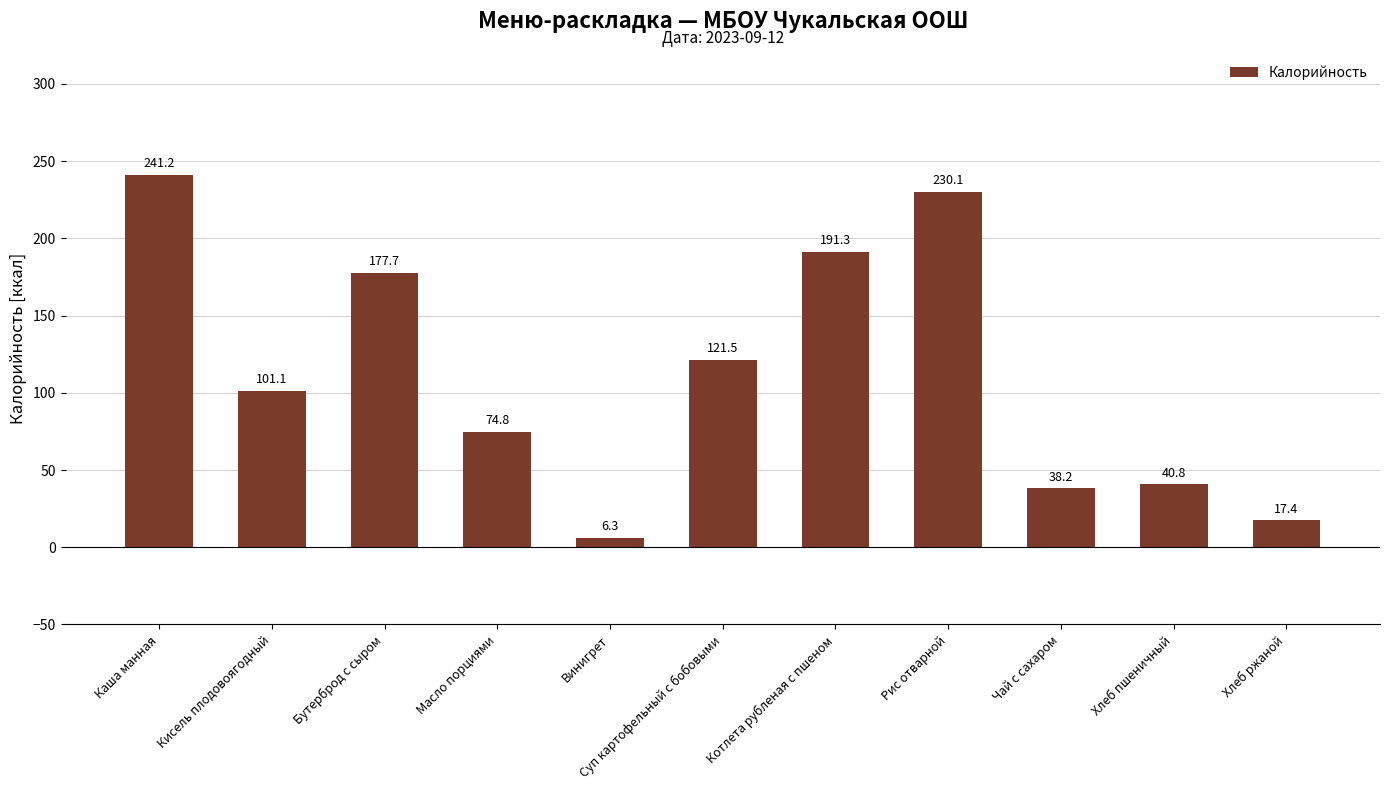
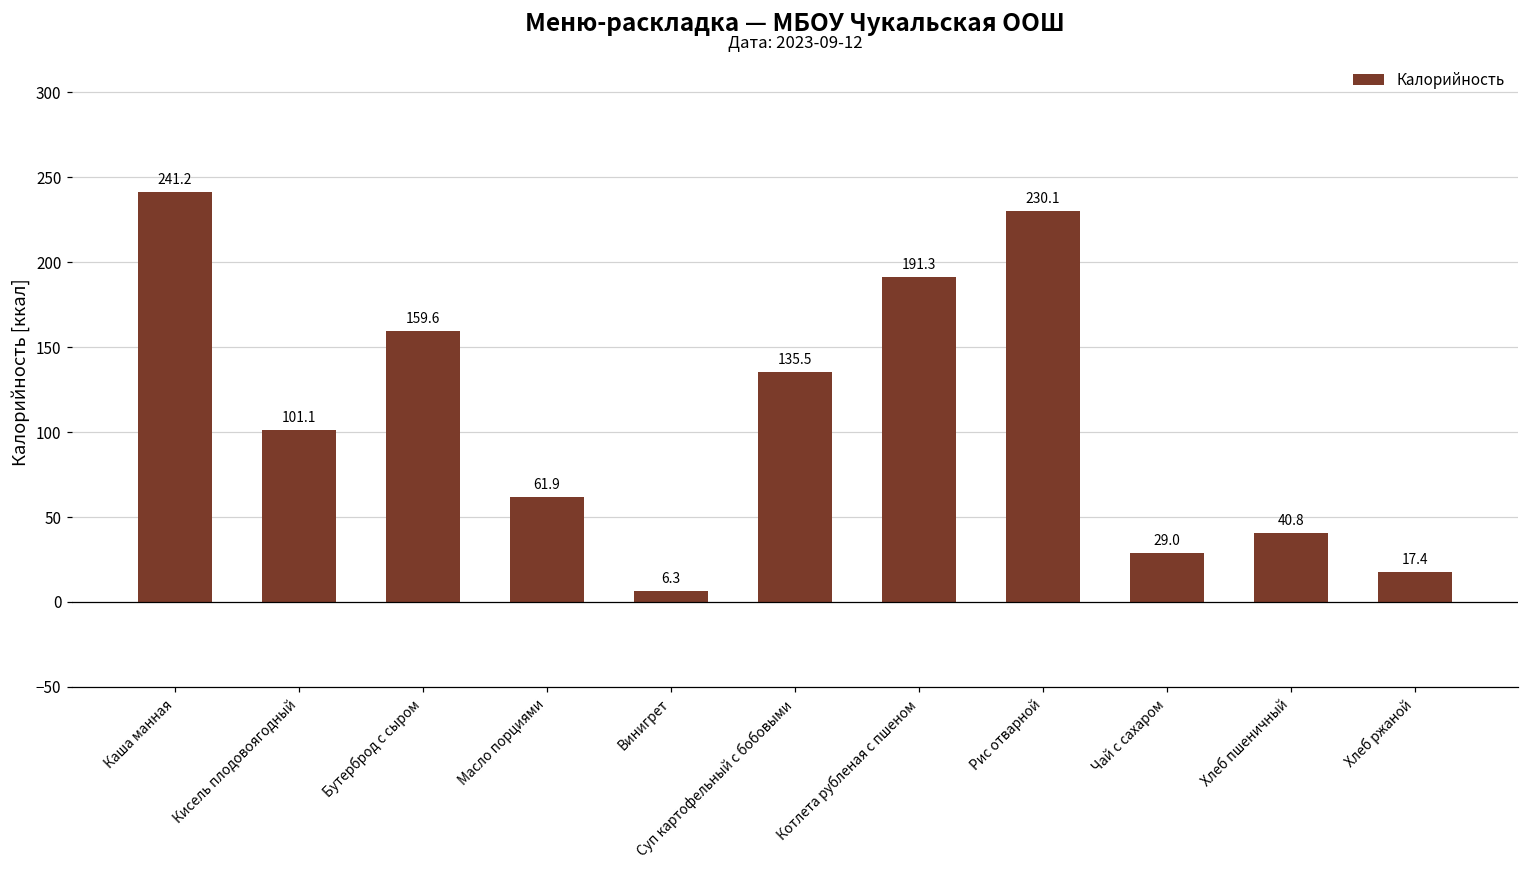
  {
    "Каша манная": 241.2,
    "Кисель плодовоягодный": 101.1,
-   "Бутерброд с сыром": 177.7,
-   "Масло порциями": 74.8,
+   "Бутерброд с сыром": 159.6,
+   "Масло порциями": 61.9,
    "Винигрет": 6.3,
-   "Суп картофельный с бобовыми": 121.5,
+   "Суп картофельный с бобовыми": 135.5,
    "Котлета рубленая с пшеном": 191.3,
    "Рис отварной": 230.1,
-   "Чай с сахаром": 38.2,
+   "Чай с сахаром": 29.0,
    "Хлеб пшеничный": 40.8,
    "Хлеб ржаной": 17.4
  }
